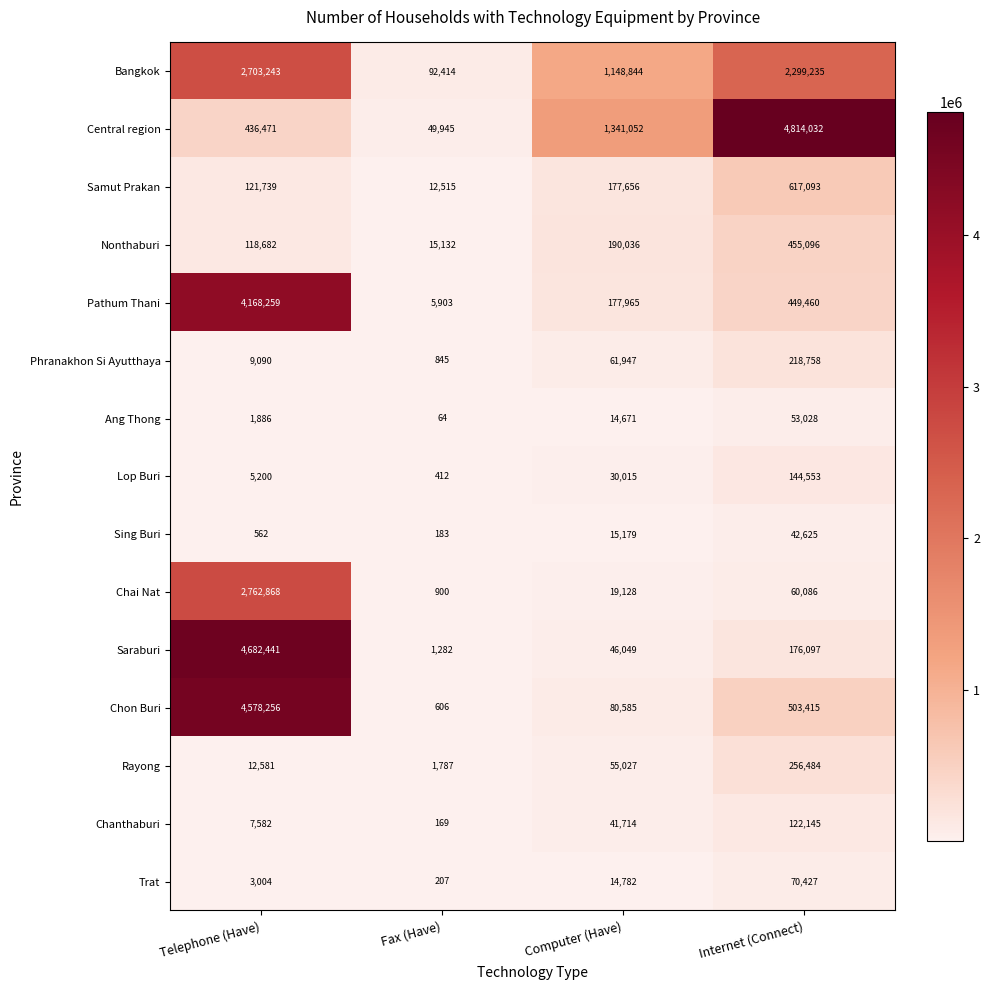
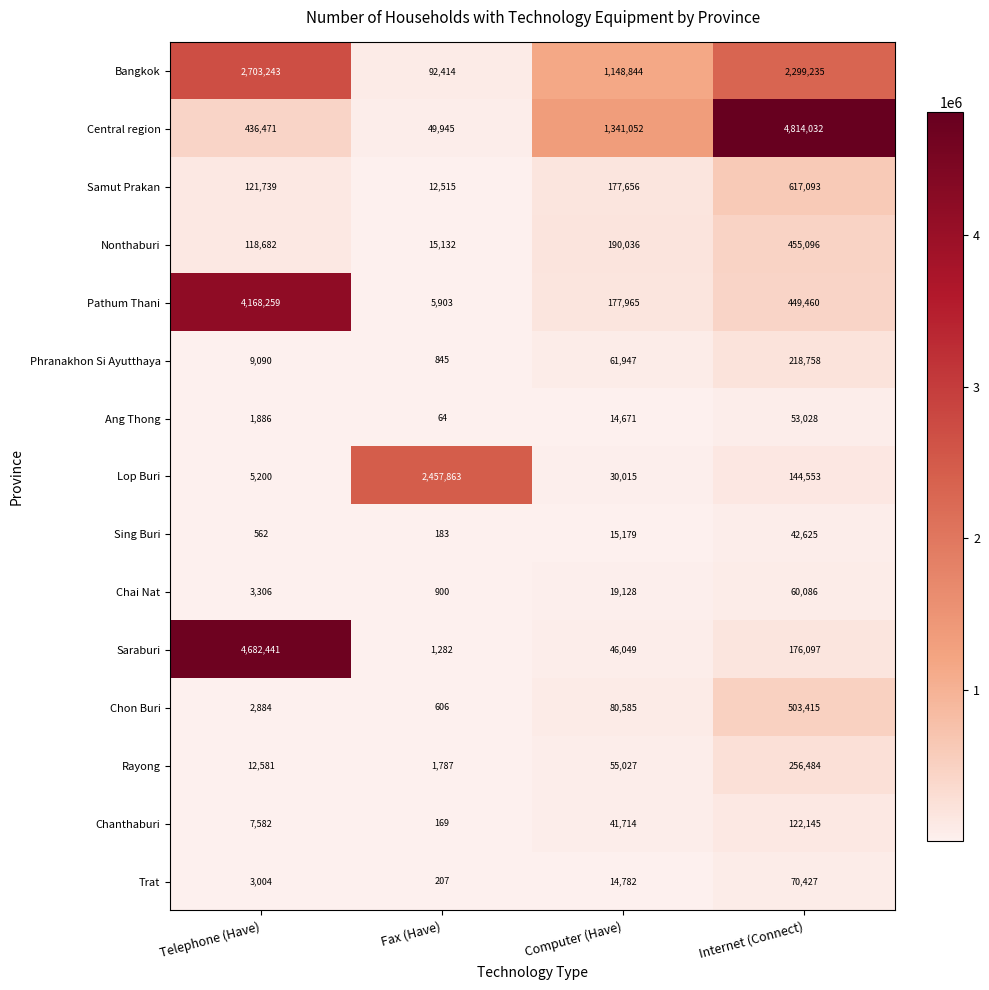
  {
    "Bangkok": {
      "Telephone (Have)": "2,703,243",
      "Fax (Have)": "92,414",
      "Computer (Have)": "1,148,844",
      "Internet (Connect)": "2,299,235"
    },
    "Central region": {
      "Telephone (Have)": "436,471",
      "Fax (Have)": "49,945",
      "Computer (Have)": "1,341,052",
      "Internet (Connect)": "4,814,032"
    },
    "Samut Prakan": {
      "Telephone (Have)": "121,739",
      "Fax (Have)": "12,515",
      "Computer (Have)": "177,656",
      "Internet (Connect)": "617,093"
    },
    "Nonthaburi": {
      "Telephone (Have)": "118,682",
      "Fax (Have)": "15,132",
      "Computer (Have)": "190,036",
      "Internet (Connect)": "455,096"
    },
    "Pathum Thani": {
      "Telephone (Have)": "4,168,259",
      "Fax (Have)": "5,903",
      "Computer (Have)": "177,965",
      "Internet (Connect)": "449,460"
    },
    "Phranakhon Si Ayutthaya": {
      "Telephone (Have)": "9,090",
      "Fax (Have)": "845",
      "Computer (Have)": "61,947",
      "Internet (Connect)": "218,758"
    },
    "Ang Thong": {
      "Telephone (Have)": "1,886",
      "Fax (Have)": "64",
      "Computer (Have)": "14,671",
      "Internet (Connect)": "53,028"
    },
    "Lop Buri": {
      "Telephone (Have)": "5,200",
-     "Fax (Have)": "412",
+     "Fax (Have)": "2,457,863",
      "Computer (Have)": "30,015",
      "Internet (Connect)": "144,553"
    },
    "Sing Buri": {
      "Telephone (Have)": "562",
      "Fax (Have)": "183",
      "Computer (Have)": "15,179",
      "Internet (Connect)": "42,625"
    },
    "Chai Nat": {
-     "Telephone (Have)": "2,762,868",
+     "Telephone (Have)": "3,306",
      "Fax (Have)": "900",
      "Computer (Have)": "19,128",
      "Internet (Connect)": "60,086"
    },
    "Saraburi": {
      "Telephone (Have)": "4,682,441",
      "Fax (Have)": "1,282",
      "Computer (Have)": "46,049",
      "Internet (Connect)": "176,097"
    },
    "Chon Buri": {
-     "Telephone (Have)": "4,578,256",
+     "Telephone (Have)": "2,884",
      "Fax (Have)": "606",
      "Computer (Have)": "80,585",
      "Internet (Connect)": "503,415"
    },
    "Rayong": {
      "Telephone (Have)": "12,581",
      "Fax (Have)": "1,787",
      "Computer (Have)": "55,027",
      "Internet (Connect)": "256,484"
    },
    "Chanthaburi": {
      "Telephone (Have)": "7,582",
      "Fax (Have)": "169",
      "Computer (Have)": "41,714",
      "Internet (Connect)": "122,145"
    },
    "Trat": {
      "Telephone (Have)": "3,004",
      "Fax (Have)": "207",
      "Computer (Have)": "14,782",
      "Internet (Connect)": "70,427"
    }
  }
